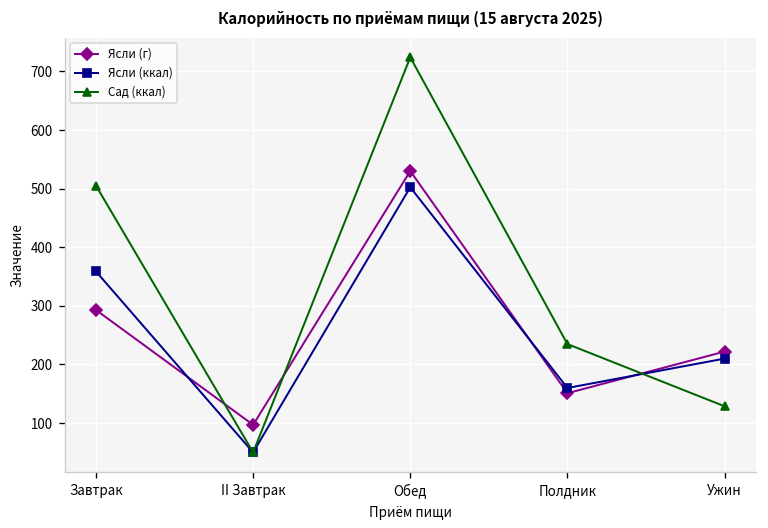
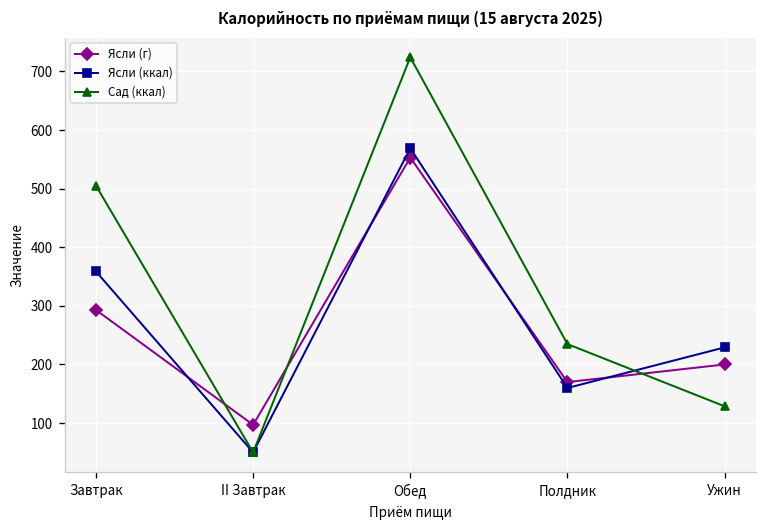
  {
    "Ясли (г)": {
      "Завтрак": 290,
      "II Завтрак": 100,
-     "Обед": 530,
-     "Полдник": 150,
-     "Ужин": 220
+     "Обед": 550,
+     "Полдник": 170,
+     "Ужин": 200
    },
    "Ясли (ккал)": {
      "Завтрак": 360,
-     "Обед": 500,
+     "Обед": 570,
      "Полдник": 160,
-     "Ужин": 210
+     "Ужин": 230
    },
    "Сад (ккал)": {
      "Завтрак": 510,
      "Обед": 720,
      "Полдник": 230,
      "Ужин": 130
    }
  }
